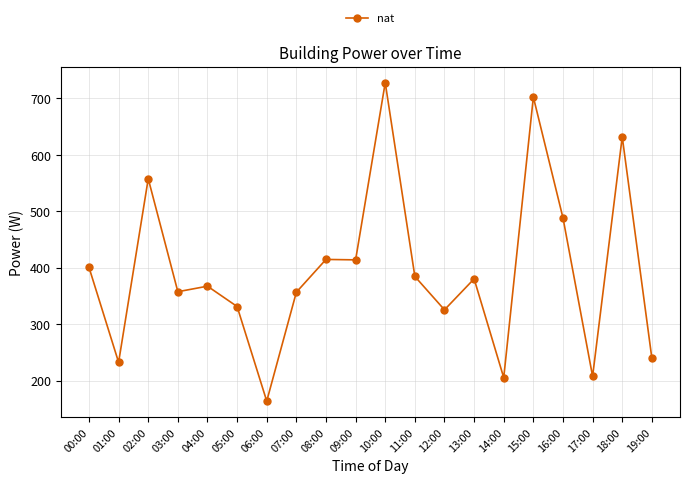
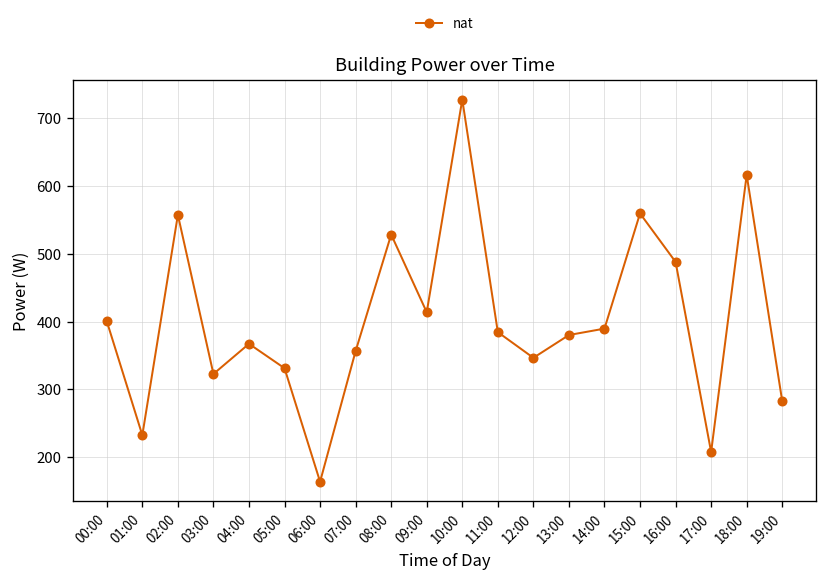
  {
    "00:00": 400,
    "01:00": 230,
    "02:00": 560,
-   "03:00": 360,
+   "03:00": 320,
    "04:00": 370,
    "05:00": 330,
    "06:00": 160,
    "07:00": 360,
-   "08:00": 410,
+   "08:00": 530,
    "09:00": 410,
    "10:00": 730,
    "11:00": 380,
-   "12:00": 330,
+   "12:00": 350,
    "13:00": 380,
-   "14:00": 210,
-   "15:00": 700,
+   "14:00": 390,
+   "15:00": 560,
    "16:00": 490,
    "17:00": 210,
-   "18:00": 630,
-   "19:00": 240
+   "18:00": 620,
+   "19:00": 280
  }
